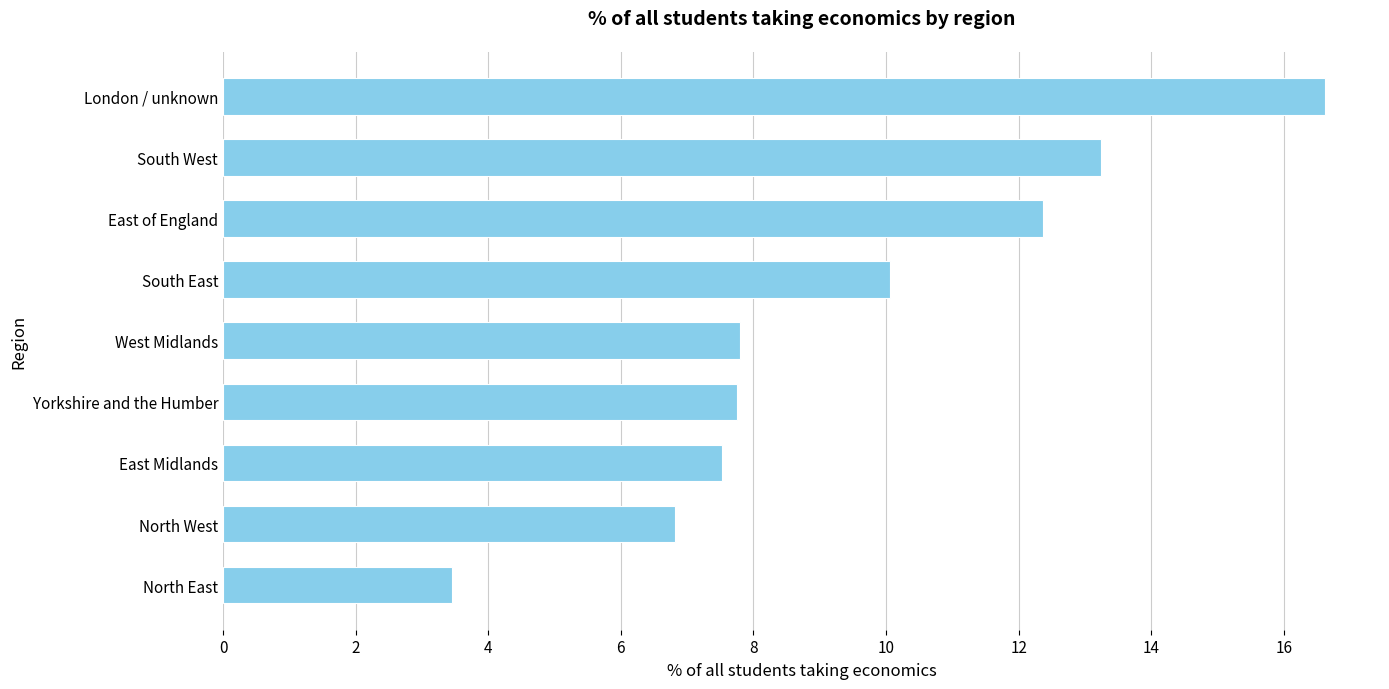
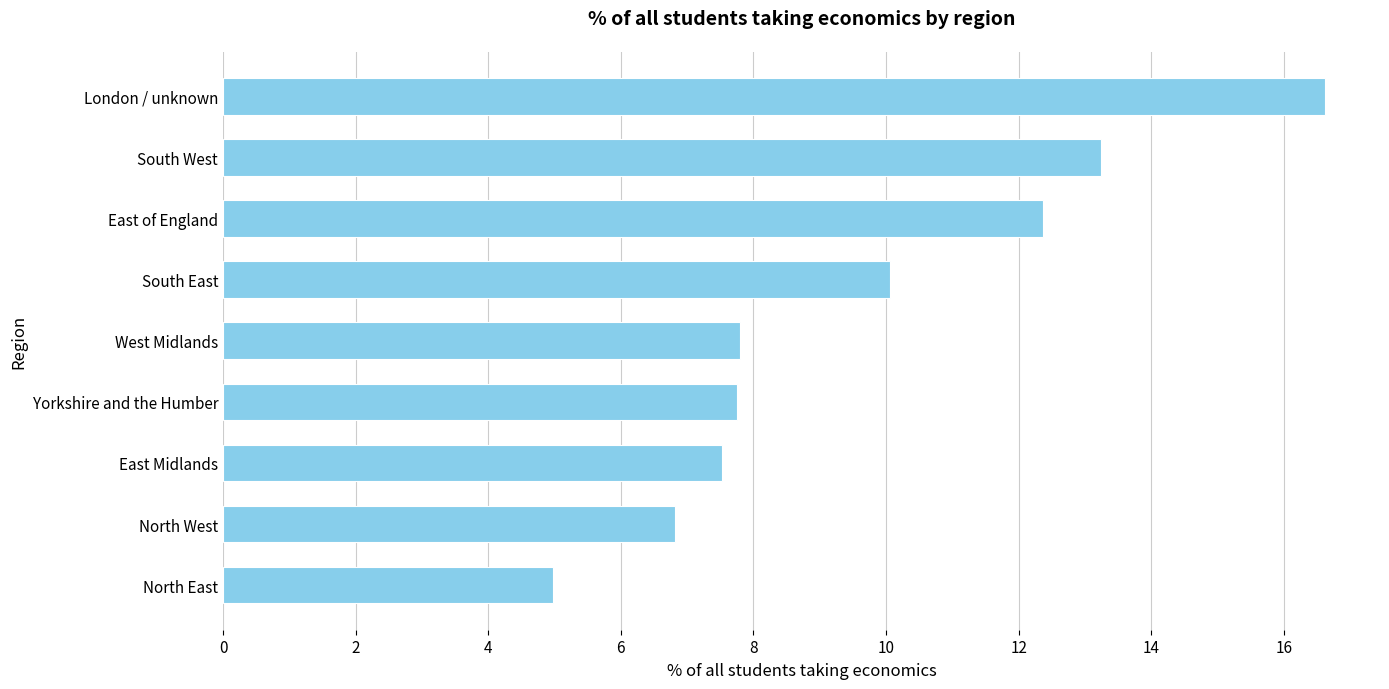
  {
    "London / unknown": 16.6,
    "South West": 13.2,
    "East of England": 12.4,
    "South East": 10.1,
    "West Midlands": 7.8,
    "Yorkshire and the Humber": 7.8,
    "East Midlands": 7.5,
    "North West": 6.8,
-   "North East": 3.5
+   "North East": 5.0
  }
